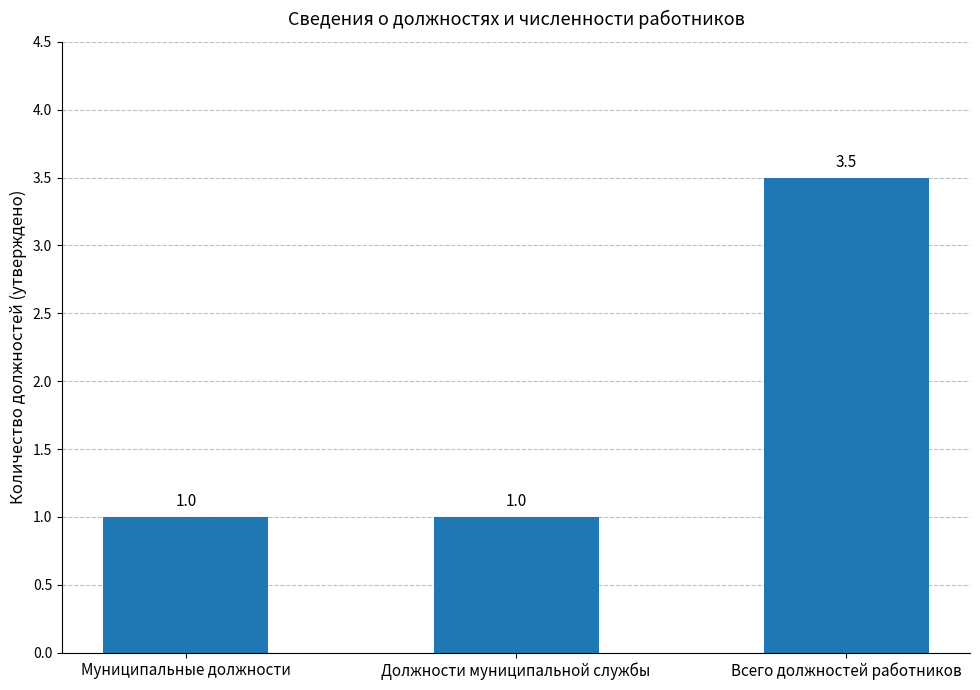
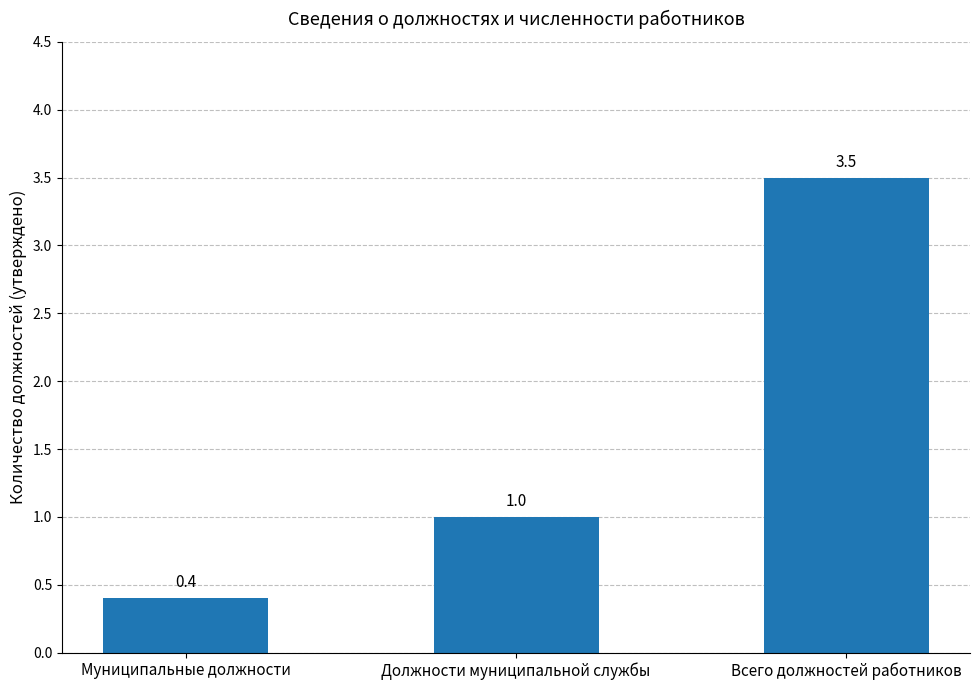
  {
-   "Муниципальные должности": 1.0,
+   "Муниципальные должности": 0.4,
    "Должности муниципальной службы": 1.0,
    "Всего должностей работников": 3.5
  }
